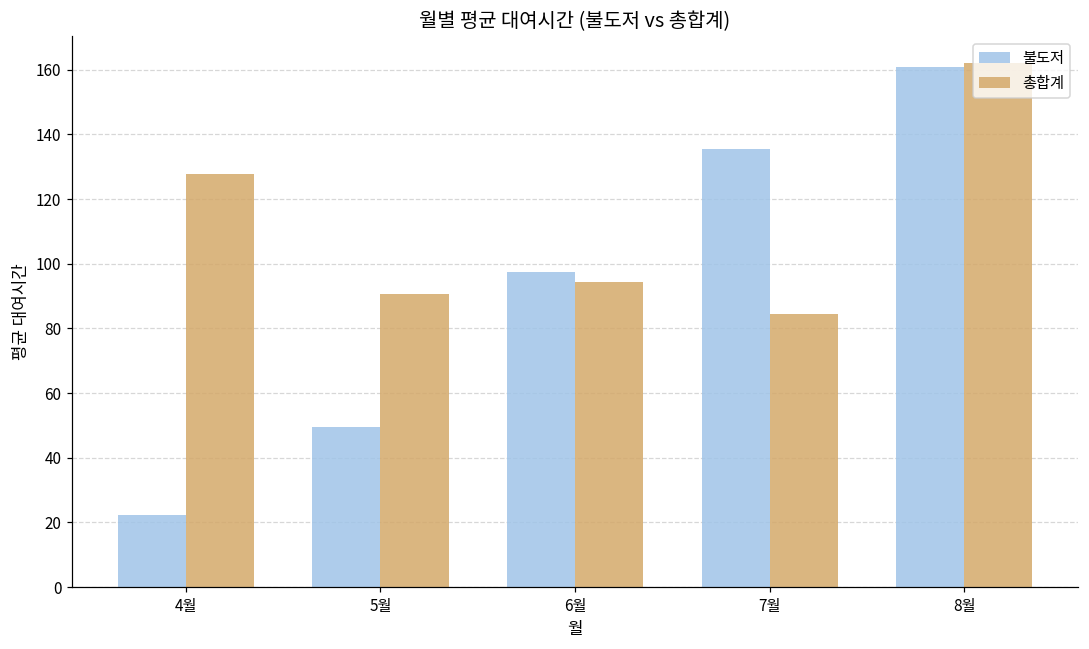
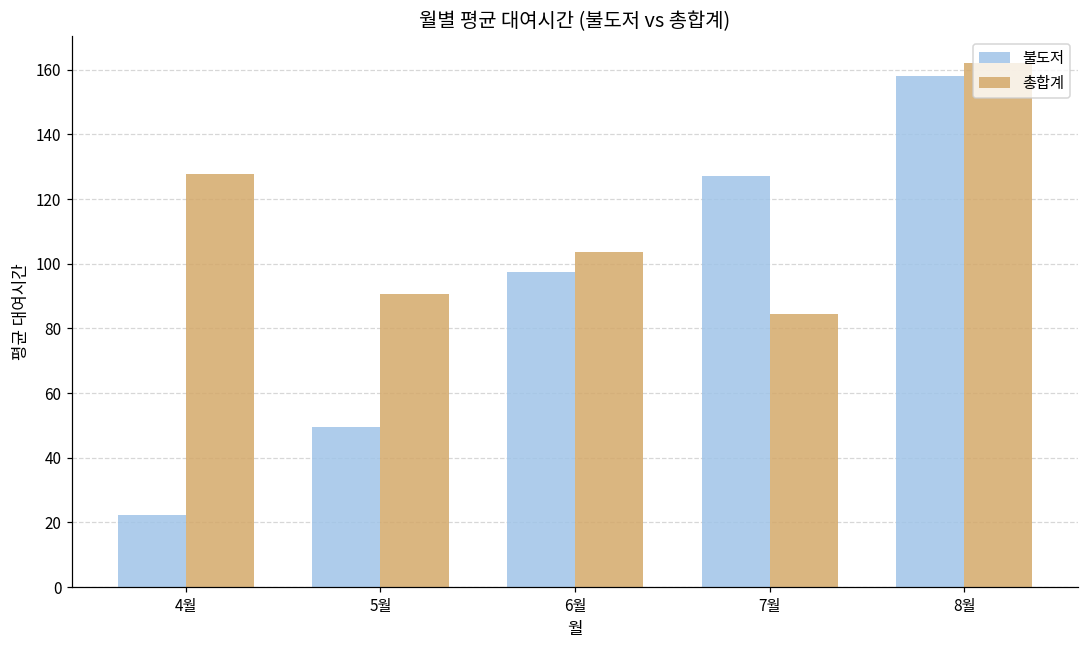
  {
    "불도저": {
      "4월": 22,
      "5월": 50,
      "6월": 98,
-     "7월": 136,
-     "8월": 161
+     "7월": 127,
+     "8월": 158
    },
    "총합계": {
      "4월": 128,
      "5월": 91,
-     "6월": 94,
+     "6월": 104,
      "7월": 85
    }
  }
